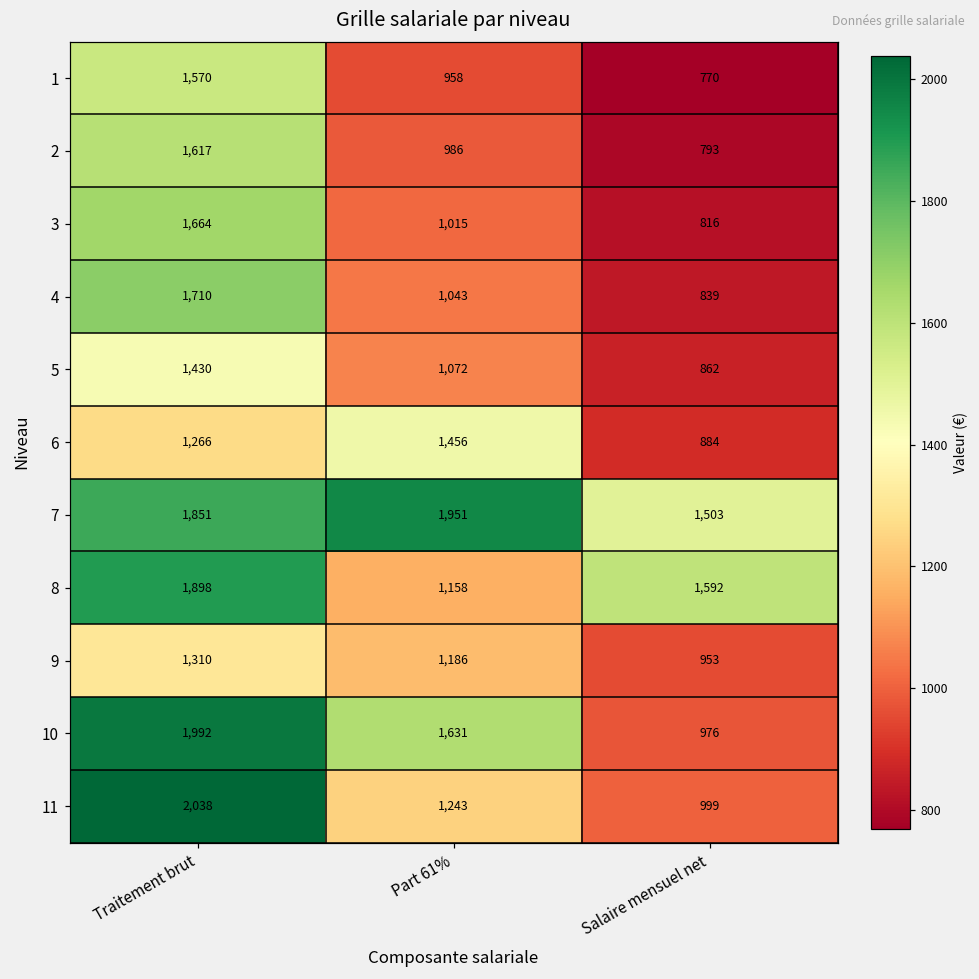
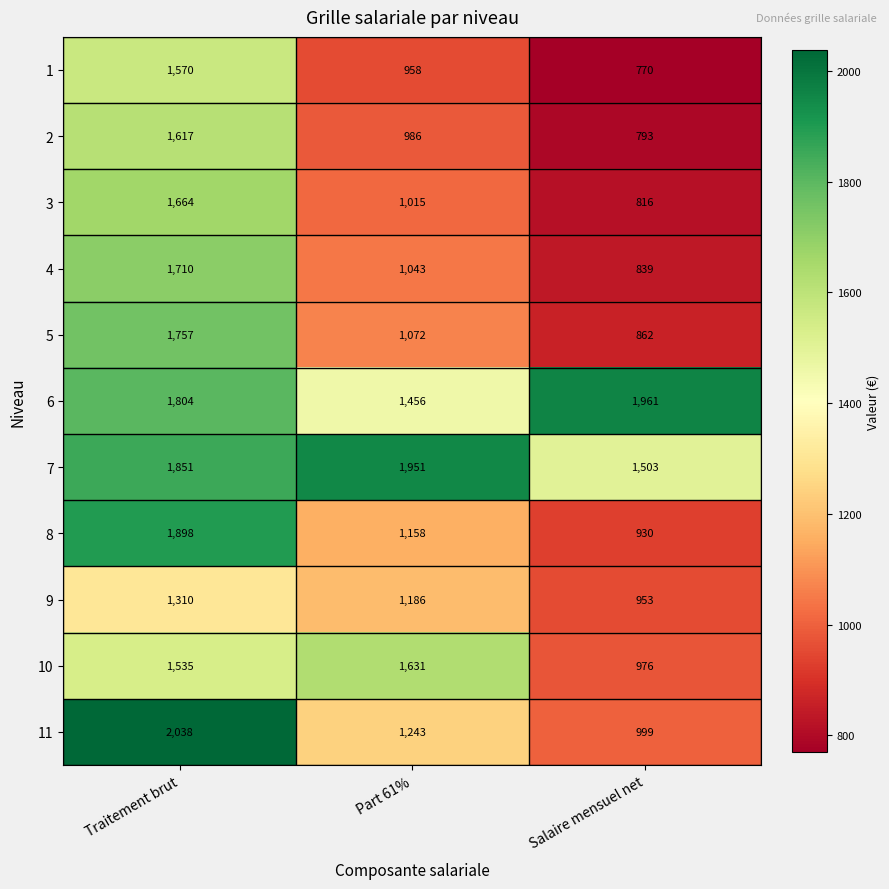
  {
    "1": {
      "Traitement brut": "1,570",
      "Part 61%": "958",
      "Salaire mensuel net": "770"
    },
    "2": {
      "Traitement brut": "1,617",
      "Part 61%": "986",
      "Salaire mensuel net": "793"
    },
    "3": {
      "Traitement brut": "1,664",
      "Part 61%": "1,015",
      "Salaire mensuel net": "816"
    },
    "4": {
      "Traitement brut": "1,710",
      "Part 61%": "1,043",
      "Salaire mensuel net": "839"
    },
    "5": {
-     "Traitement brut": "1,430",
+     "Traitement brut": "1,757",
      "Part 61%": "1,072",
      "Salaire mensuel net": "862"
    },
    "6": {
-     "Traitement brut": "1,266",
+     "Traitement brut": "1,804",
      "Part 61%": "1,456",
-     "Salaire mensuel net": "884"
+     "Salaire mensuel net": "1,961"
    },
    "7": {
      "Traitement brut": "1,851",
      "Part 61%": "1,951",
      "Salaire mensuel net": "1,503"
    },
    "8": {
      "Traitement brut": "1,898",
      "Part 61%": "1,158",
-     "Salaire mensuel net": "1,592"
+     "Salaire mensuel net": "930"
    },
    "9": {
      "Traitement brut": "1,310",
      "Part 61%": "1,186",
      "Salaire mensuel net": "953"
    },
    "10": {
-     "Traitement brut": "1,992",
+     "Traitement brut": "1,535",
      "Part 61%": "1,631",
      "Salaire mensuel net": "976"
    },
    "11": {
      "Traitement brut": "2,038",
      "Part 61%": "1,243",
      "Salaire mensuel net": "999"
    }
  }
